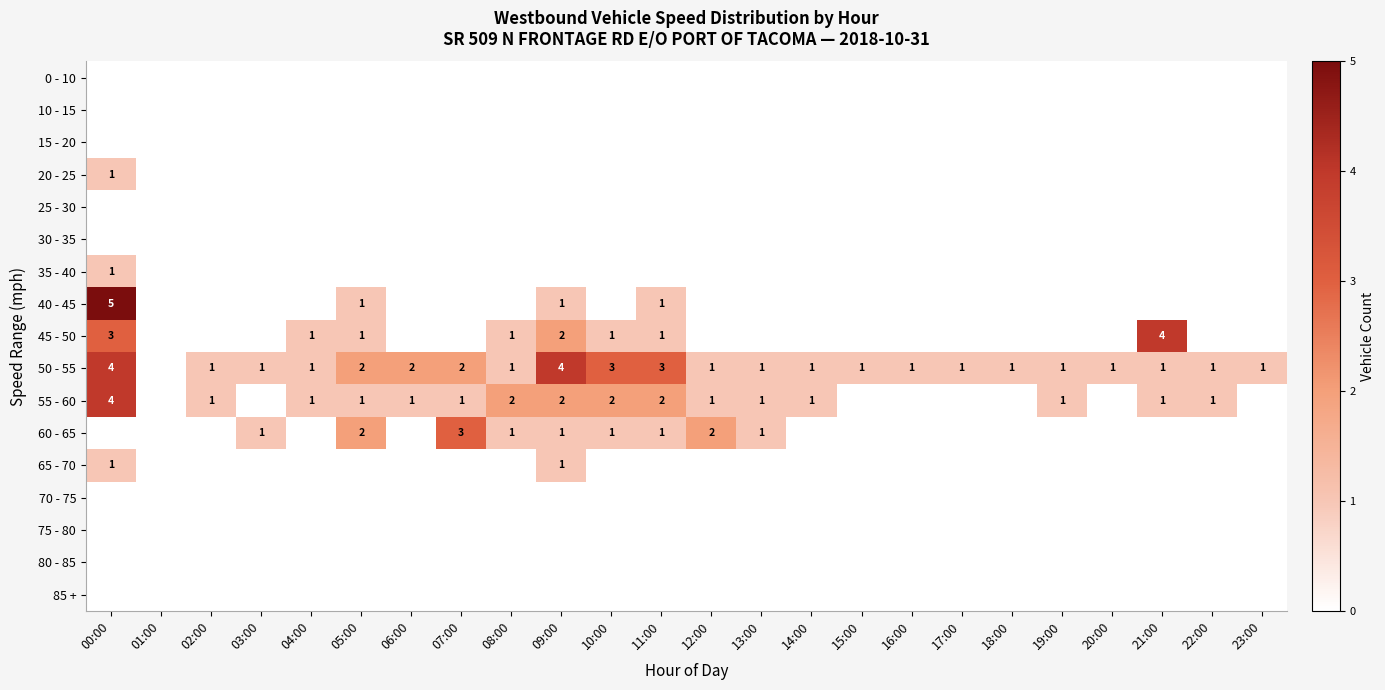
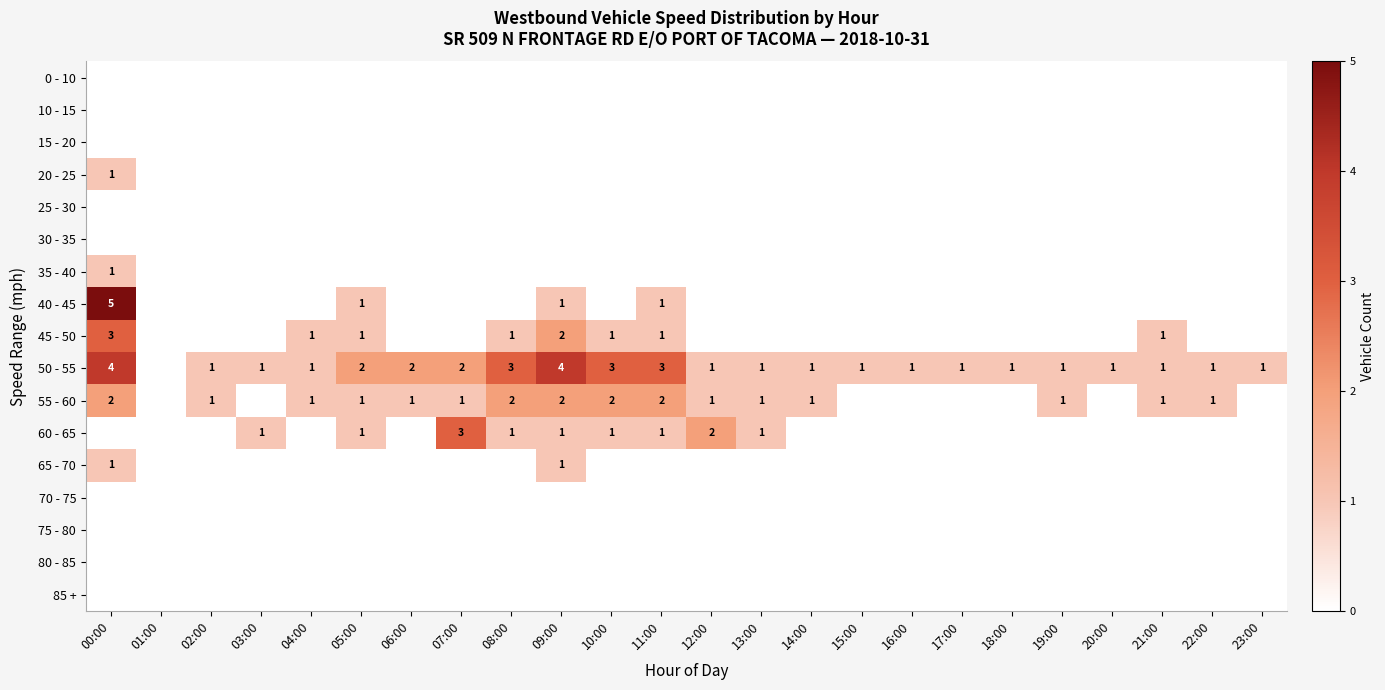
  {
    "20 - 25": {
      "00:00": 1
    },
    "35 - 40": {
      "00:00": 1
    },
    "40 - 45": {
      "00:00": 5,
      "05:00": 1,
      "09:00": 1,
      "11:00": 1
    },
    "45 - 50": {
      "00:00": 3,
      "04:00": 1,
      "05:00": 1,
      "08:00": 1,
      "09:00": 2,
      "10:00": 1,
      "11:00": 1,
-     "21:00": 4
+     "21:00": 1
    },
    "50 - 55": {
      "00:00": 4,
      "02:00": 1,
      "03:00": 1,
      "04:00": 1,
      "05:00": 2,
      "06:00": 2,
      "07:00": 2,
-     "08:00": 1,
+     "08:00": 3,
      "09:00": 4,
      "10:00": 3,
      "11:00": 3,
      "12:00": 1,
      "13:00": 1,
      "14:00": 1,
      "15:00": 1,
      "16:00": 1,
      "17:00": 1,
      "18:00": 1,
      "19:00": 1,
      "20:00": 1,
      "21:00": 1,
      "22:00": 1,
      "23:00": 1
    },
    "55 - 60": {
-     "00:00": 4,
+     "00:00": 2,
      "02:00": 1,
      "04:00": 1,
      "05:00": 1,
      "06:00": 1,
      "07:00": 1,
      "08:00": 2,
      "09:00": 2,
      "10:00": 2,
      "11:00": 2,
      "12:00": 1,
      "13:00": 1,
      "14:00": 1,
      "19:00": 1,
      "21:00": 1,
      "22:00": 1
    },
    "60 - 65": {
      "03:00": 1,
-     "05:00": 2,
+     "05:00": 1,
      "07:00": 3,
      "08:00": 1,
      "09:00": 1,
      "10:00": 1,
      "11:00": 1,
      "12:00": 2,
      "13:00": 1
    },
    "65 - 70": {
      "00:00": 1,
      "09:00": 1
    }
  }
